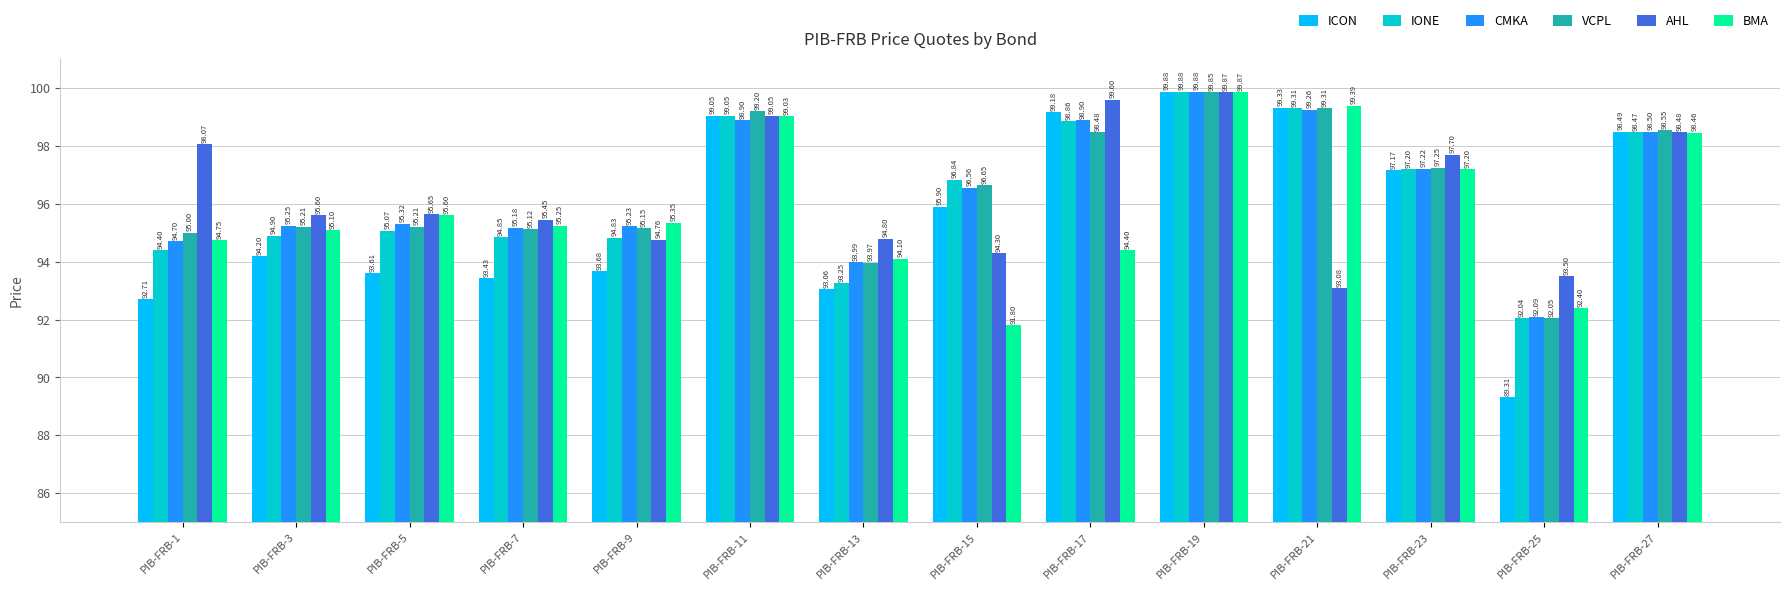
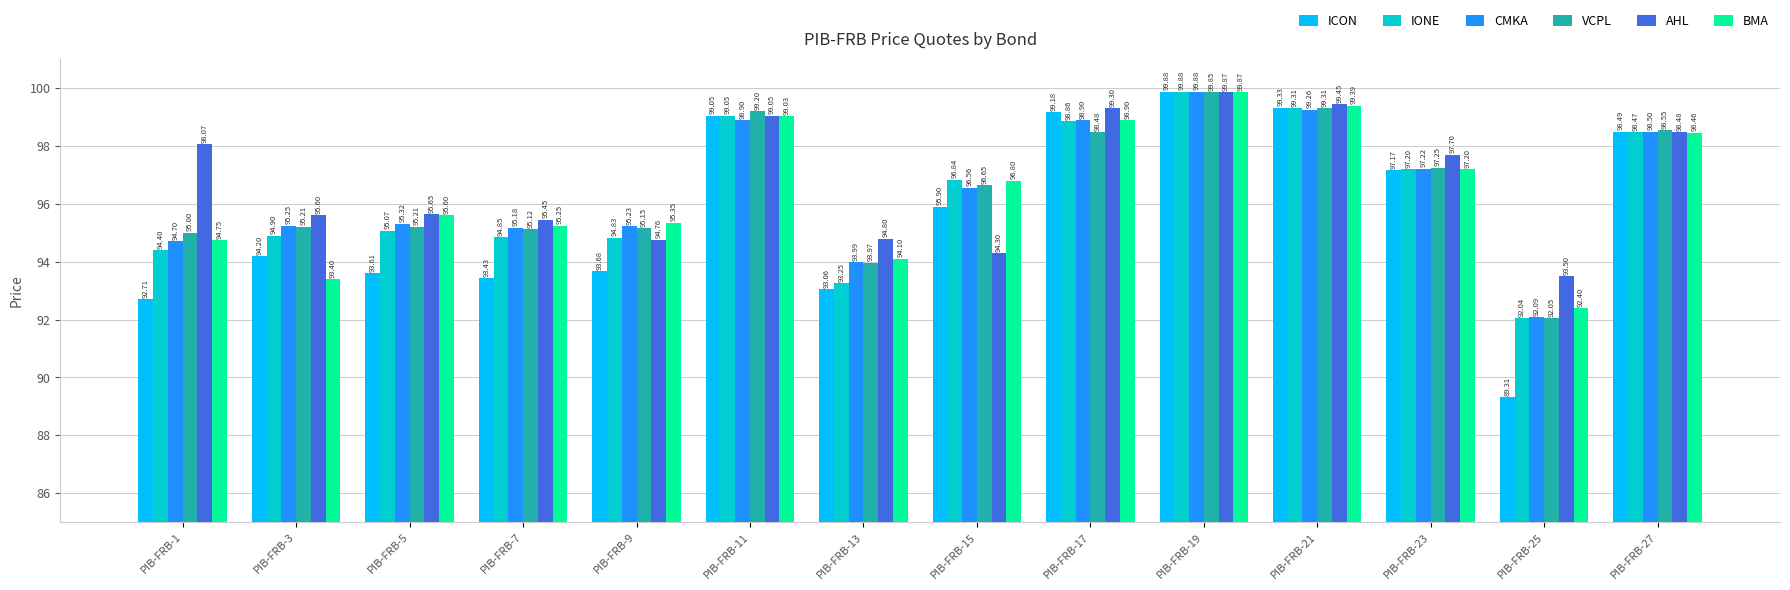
  {
    "AHL": {
      "PIB-FRB-1": 98.07,
      "PIB-FRB-3": 95.60,
      "PIB-FRB-5": 95.65,
      "PIB-FRB-7": 95.45,
      "PIB-FRB-9": 94.76,
      "PIB-FRB-11": 99.05,
      "PIB-FRB-13": 94.80,
      "PIB-FRB-15": 94.30,
-     "PIB-FRB-17": 99.60,
+     "PIB-FRB-17": 99.30,
      "PIB-FRB-19": 99.87,
-     "PIB-FRB-21": 93.08,
+     "PIB-FRB-21": 99.45,
      "PIB-FRB-23": 97.70,
      "PIB-FRB-25": 93.50,
      "PIB-FRB-27": 98.48
    },
    "BMA": {
      "PIB-FRB-1": 94.75,
-     "PIB-FRB-3": 95.10,
+     "PIB-FRB-3": 93.40,
      "PIB-FRB-5": 95.60,
      "PIB-FRB-7": 95.25,
      "PIB-FRB-9": 95.35,
      "PIB-FRB-11": 99.03,
      "PIB-FRB-13": 94.10,
-     "PIB-FRB-15": 91.80,
-     "PIB-FRB-17": 94.40,
+     "PIB-FRB-15": 96.80,
+     "PIB-FRB-17": 98.90,
      "PIB-FRB-19": 99.87,
      "PIB-FRB-21": 99.39,
      "PIB-FRB-23": 97.20,
      "PIB-FRB-25": 92.40,
      "PIB-FRB-27": 98.46
    }
  }
